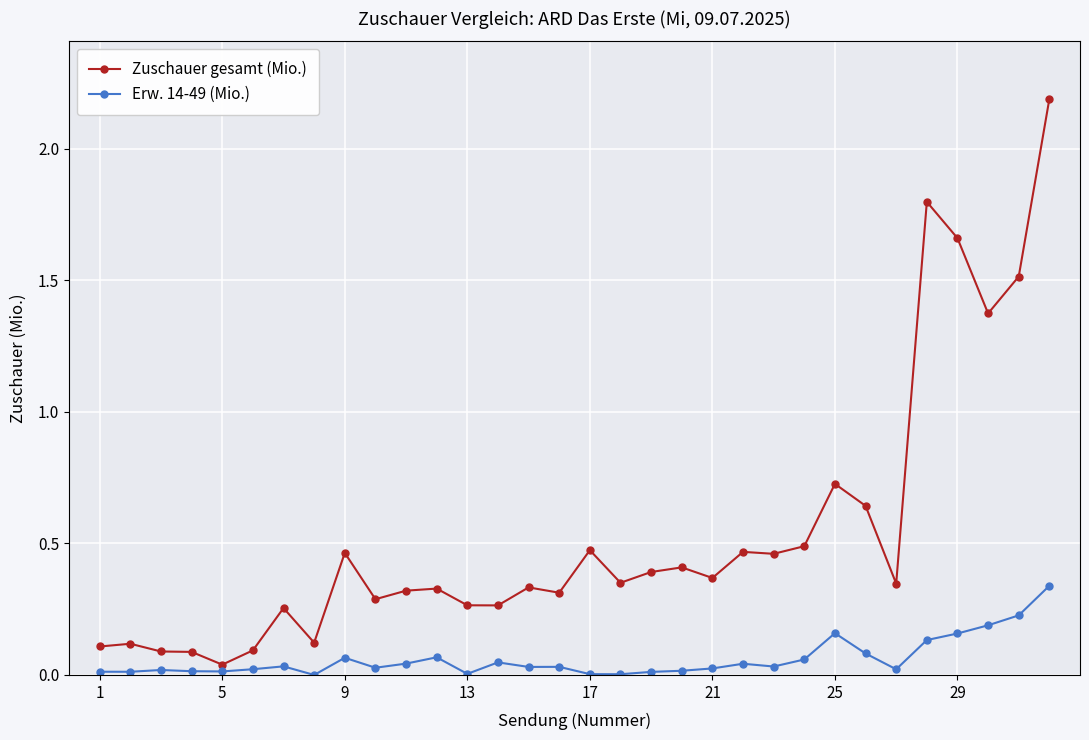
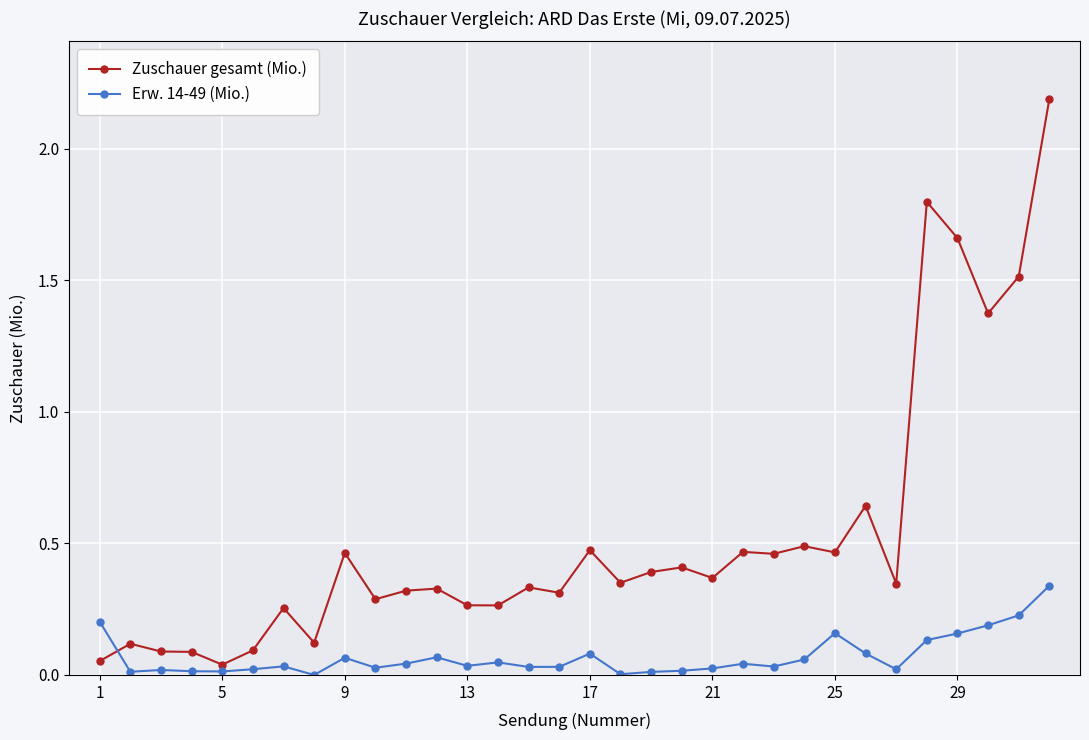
  {
    "Zuschauer gesamt (Mio.)": {
-     "1": 0.11,
+     "1": 0.05,
      "5": 0.04,
      "9": 0.46,
      "13": 0.26,
      "17": 0.47,
      "21": 0.37,
-     "25": 0.73,
+     "25": 0.47,
      "29": 1.66
    },
    "Erw. 14-49 (Mio.)": {
-     "1": 0.01,
+     "1": 0.20,
      "5": 0.01,
      "9": 0.07,
-     "13": 0.00,
-     "17": 0.00,
+     "13": 0.03,
+     "17": 0.08,
      "21": 0.02,
      "25": 0.16,
      "29": 0.16
    }
  }
